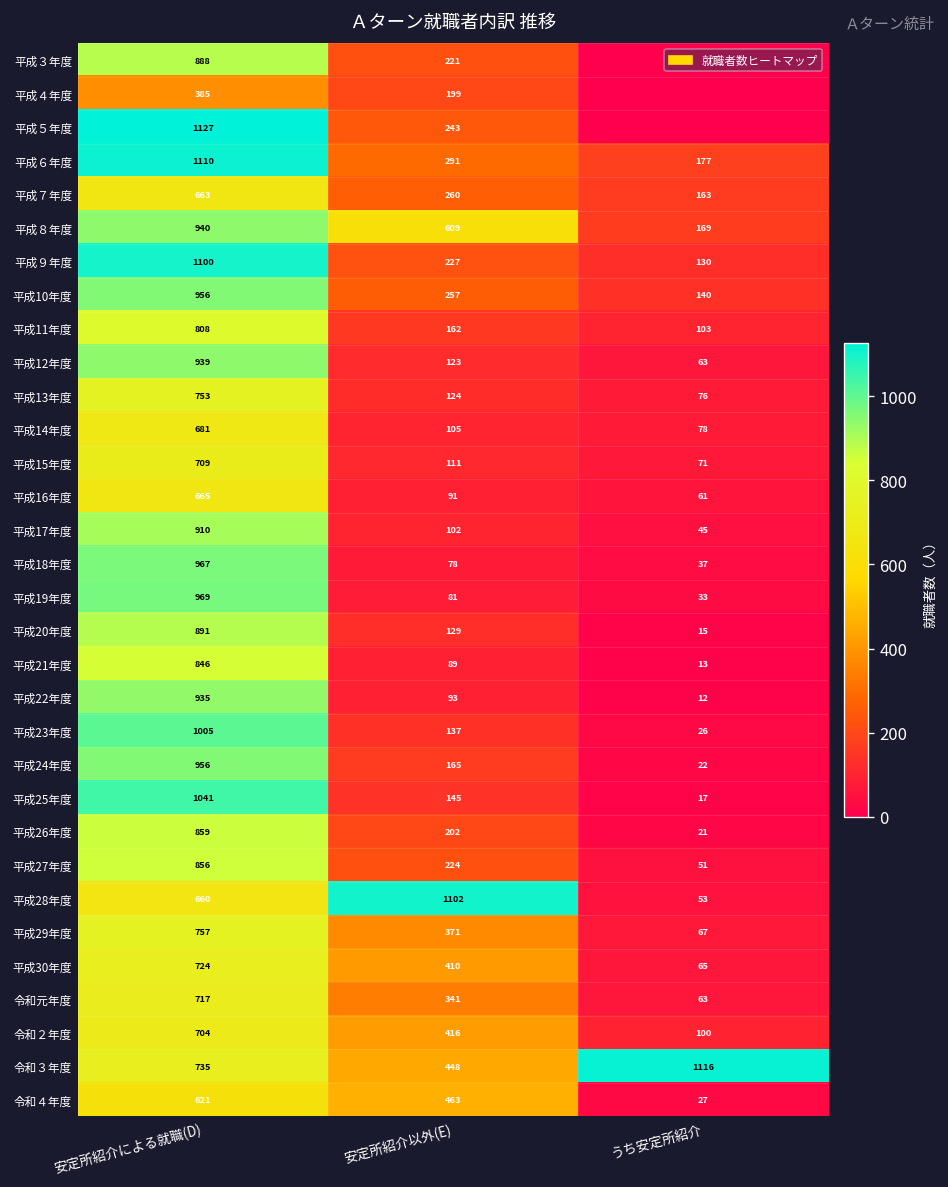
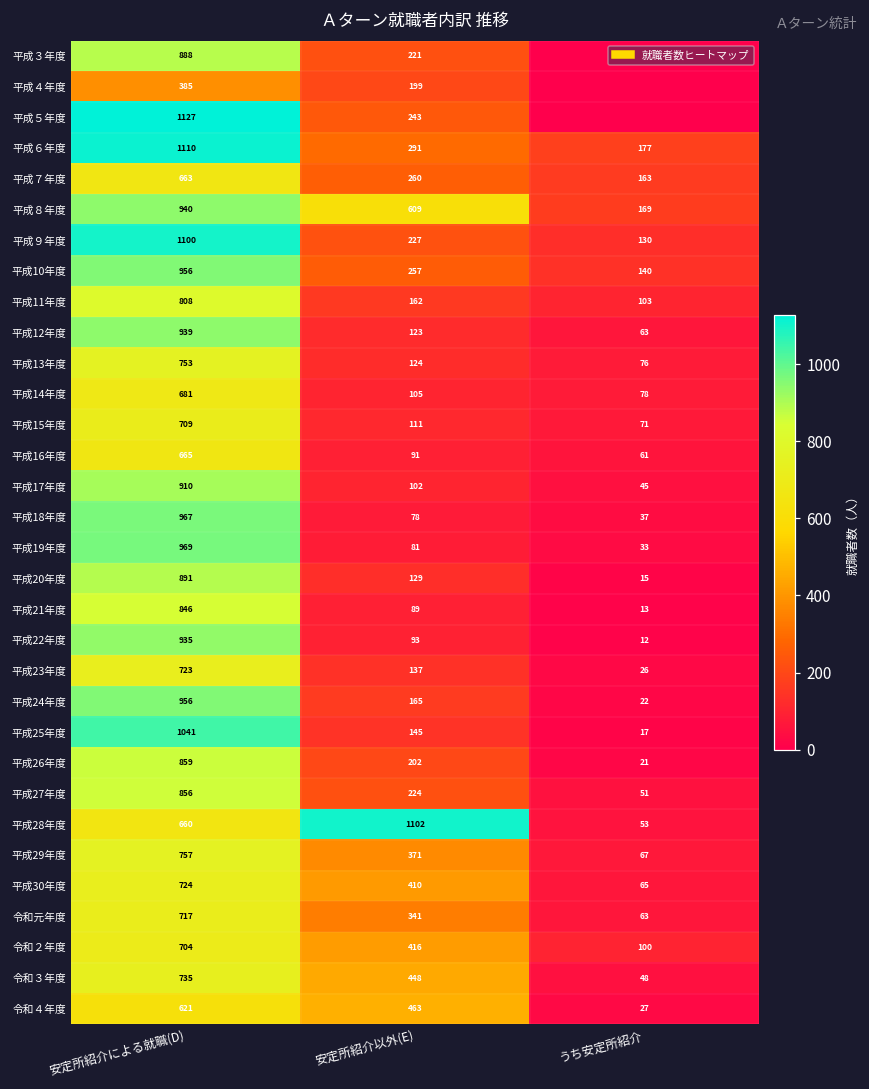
  {
    "平成３年度": {
      "安定所紹介による就職(D)": 888,
      "安定所紹介以外(E)": 221
    },
    "平成４年度": {
      "安定所紹介による就職(D)": 385,
      "安定所紹介以外(E)": 199
    },
    "平成５年度": {
      "安定所紹介による就職(D)": 1127,
      "安定所紹介以外(E)": 243
    },
    "平成６年度": {
      "安定所紹介による就職(D)": 1110,
      "安定所紹介以外(E)": 291,
      "うち安定所紹介": 177
    },
    "平成７年度": {
      "安定所紹介による就職(D)": 663,
      "安定所紹介以外(E)": 260,
      "うち安定所紹介": 163
    },
    "平成８年度": {
      "安定所紹介による就職(D)": 940,
      "安定所紹介以外(E)": 609,
      "うち安定所紹介": 169
    },
    "平成９年度": {
      "安定所紹介による就職(D)": 1100,
      "安定所紹介以外(E)": 227,
      "うち安定所紹介": 130
    },
    "平成10年度": {
      "安定所紹介による就職(D)": 956,
      "安定所紹介以外(E)": 257,
      "うち安定所紹介": 140
    },
    "平成11年度": {
      "安定所紹介による就職(D)": 808,
      "安定所紹介以外(E)": 162,
      "うち安定所紹介": 103
    },
    "平成12年度": {
      "安定所紹介による就職(D)": 939,
      "安定所紹介以外(E)": 123,
      "うち安定所紹介": 63
    },
    "平成13年度": {
      "安定所紹介による就職(D)": 753,
      "安定所紹介以外(E)": 124,
      "うち安定所紹介": 76
    },
    "平成14年度": {
      "安定所紹介による就職(D)": 681,
      "安定所紹介以外(E)": 105,
      "うち安定所紹介": 78
    },
    "平成15年度": {
      "安定所紹介による就職(D)": 709,
      "安定所紹介以外(E)": 111,
      "うち安定所紹介": 71
    },
    "平成16年度": {
      "安定所紹介による就職(D)": 665,
      "安定所紹介以外(E)": 91,
      "うち安定所紹介": 61
    },
    "平成17年度": {
      "安定所紹介による就職(D)": 910,
      "安定所紹介以外(E)": 102,
      "うち安定所紹介": 45
    },
    "平成18年度": {
      "安定所紹介による就職(D)": 967,
      "安定所紹介以外(E)": 78,
      "うち安定所紹介": 37
    },
    "平成19年度": {
      "安定所紹介による就職(D)": 969,
      "安定所紹介以外(E)": 81,
      "うち安定所紹介": 33
    },
    "平成20年度": {
      "安定所紹介による就職(D)": 891,
      "安定所紹介以外(E)": 129,
      "うち安定所紹介": 15
    },
    "平成21年度": {
      "安定所紹介による就職(D)": 846,
      "安定所紹介以外(E)": 89,
      "うち安定所紹介": 13
    },
    "平成22年度": {
      "安定所紹介による就職(D)": 935,
      "安定所紹介以外(E)": 93,
      "うち安定所紹介": 12
    },
    "平成23年度": {
-     "安定所紹介による就職(D)": 1005,
+     "安定所紹介による就職(D)": 723,
      "安定所紹介以外(E)": 137,
      "うち安定所紹介": 26
    },
    "平成24年度": {
      "安定所紹介による就職(D)": 956,
      "安定所紹介以外(E)": 165,
      "うち安定所紹介": 22
    },
    "平成25年度": {
      "安定所紹介による就職(D)": 1041,
      "安定所紹介以外(E)": 145,
      "うち安定所紹介": 17
    },
    "平成26年度": {
      "安定所紹介による就職(D)": 859,
      "安定所紹介以外(E)": 202,
      "うち安定所紹介": 21
    },
    "平成27年度": {
      "安定所紹介による就職(D)": 856,
      "安定所紹介以外(E)": 224,
      "うち安定所紹介": 51
    },
    "平成28年度": {
      "安定所紹介による就職(D)": 660,
      "安定所紹介以外(E)": 1102,
      "うち安定所紹介": 53
    },
    "平成29年度": {
      "安定所紹介による就職(D)": 757,
      "安定所紹介以外(E)": 371,
      "うち安定所紹介": 67
    },
    "平成30年度": {
      "安定所紹介による就職(D)": 724,
      "安定所紹介以外(E)": 410,
      "うち安定所紹介": 65
    },
    "令和元年度": {
      "安定所紹介による就職(D)": 717,
      "安定所紹介以外(E)": 341,
      "うち安定所紹介": 63
    },
    "令和２年度": {
      "安定所紹介による就職(D)": 704,
      "安定所紹介以外(E)": 416,
      "うち安定所紹介": 100
    },
    "令和３年度": {
      "安定所紹介による就職(D)": 735,
      "安定所紹介以外(E)": 448,
-     "うち安定所紹介": 1116
+     "うち安定所紹介": 48
    },
    "令和４年度": {
      "安定所紹介による就職(D)": 621,
      "安定所紹介以外(E)": 463,
      "うち安定所紹介": 27
    }
  }
